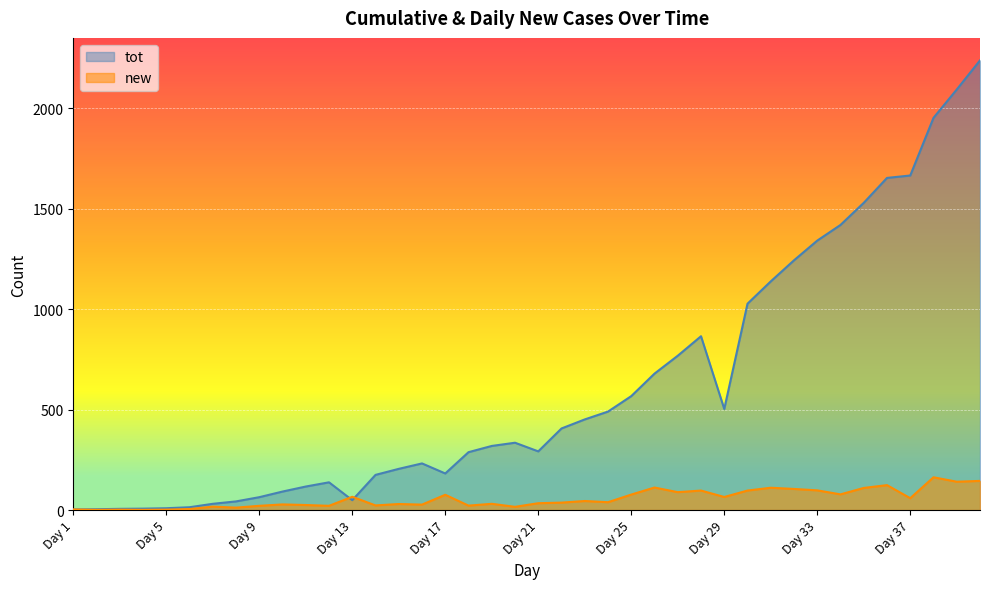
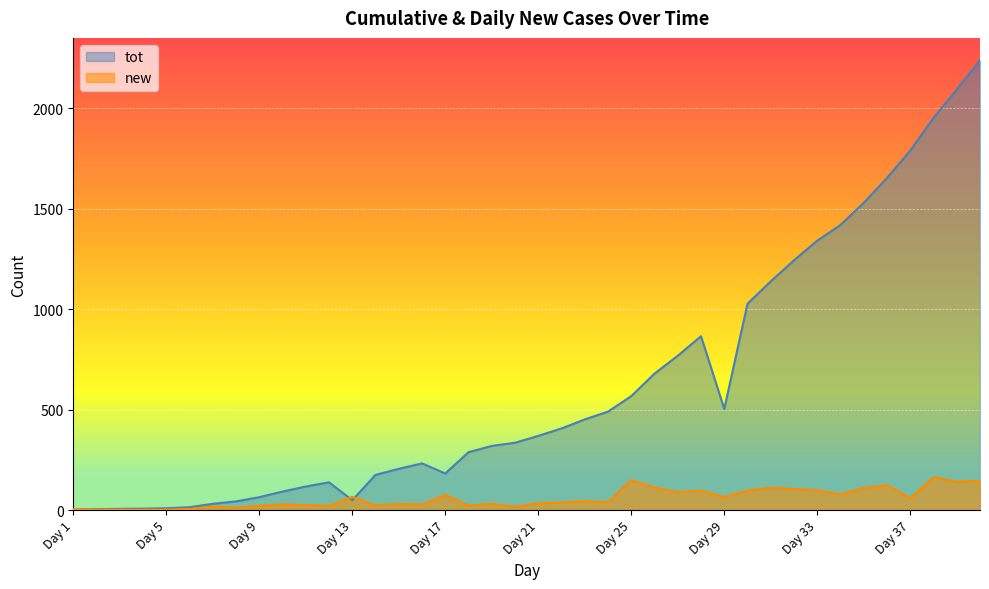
  {
    "tot": {
      "Day 9": 60,
      "Day 13": 50,
      "Day 17": 180,
-     "Day 21": 290,
+     "Day 21": 370,
      "Day 25": 570,
      "Day 29": 500,
      "Day 33": 1340,
-     "Day 37": 1670
+     "Day 37": 1790
    },
    "new": {
      "Day 9": 20,
      "Day 13": 70,
      "Day 17": 80,
      "Day 21": 30,
-     "Day 25": 80,
+     "Day 25": 150,
      "Day 29": 70,
      "Day 33": 100,
      "Day 37": 60
    }
  }
